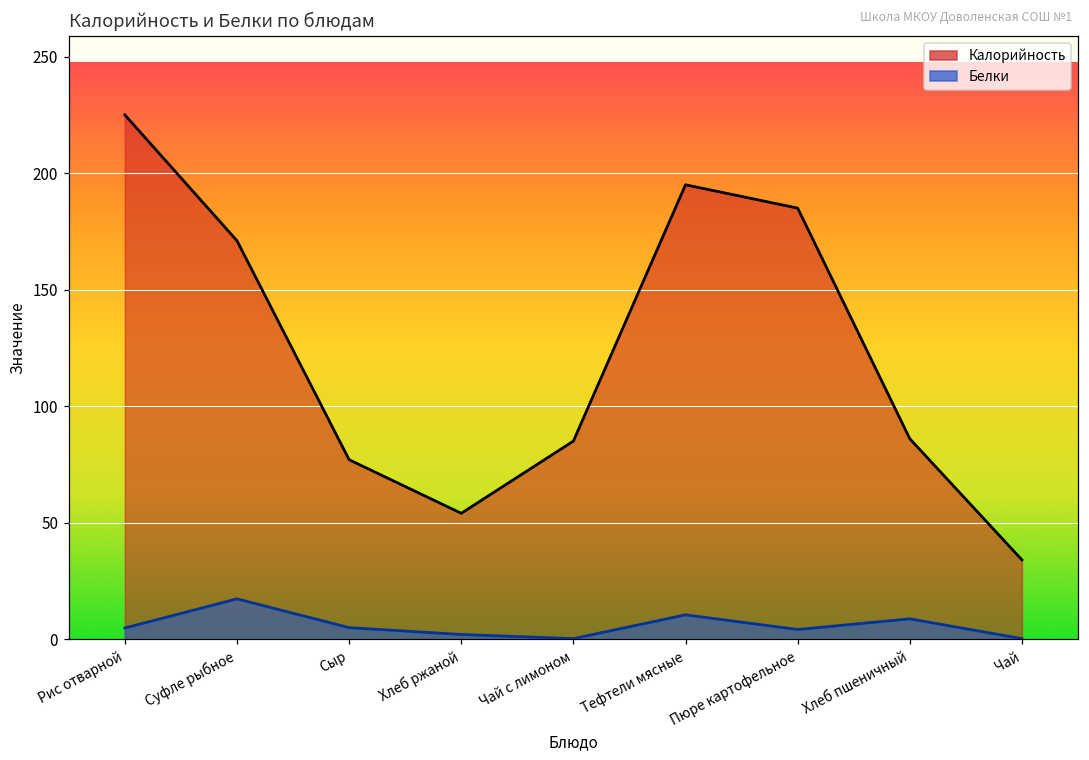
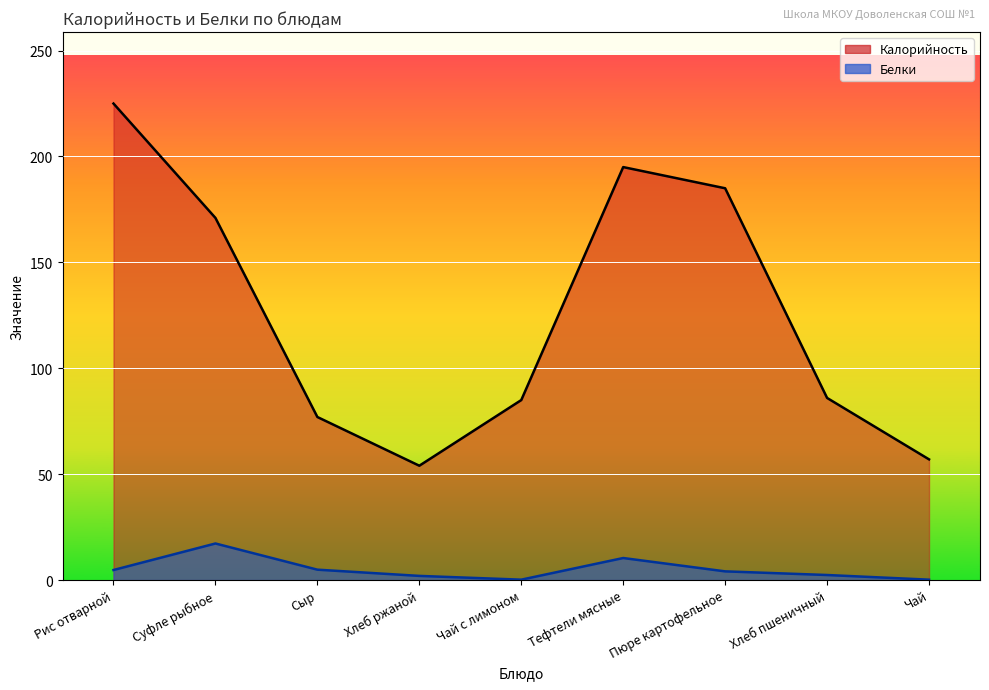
  {
    "Калорийность": {
      "Рис отварной": 225,
      "Суфле рыбное": 171,
      "Сыр": 77,
      "Хлеб ржаной": 54,
      "Чай с лимоном": 85,
      "Тефтели мясные": 195,
      "Пюре картофельное": 185,
      "Хлеб пшеничный": 86,
-     "Чай": 34
+     "Чай": 57
    },
    "Белки": {
      "Рис отварной": 5,
      "Суфле рыбное": 17,
      "Сыр": 5,
      "Хлеб ржаной": 2,
      "Чай с лимоном": 0,
      "Тефтели мясные": 10,
      "Пюре картофельное": 4,
-     "Хлеб пшеничный": 9,
+     "Хлеб пшеничный": 2,
      "Чай": 0
    }
  }
